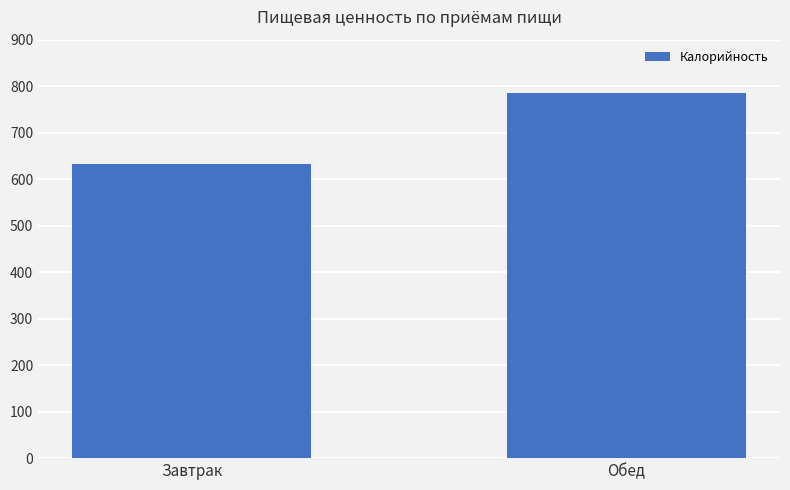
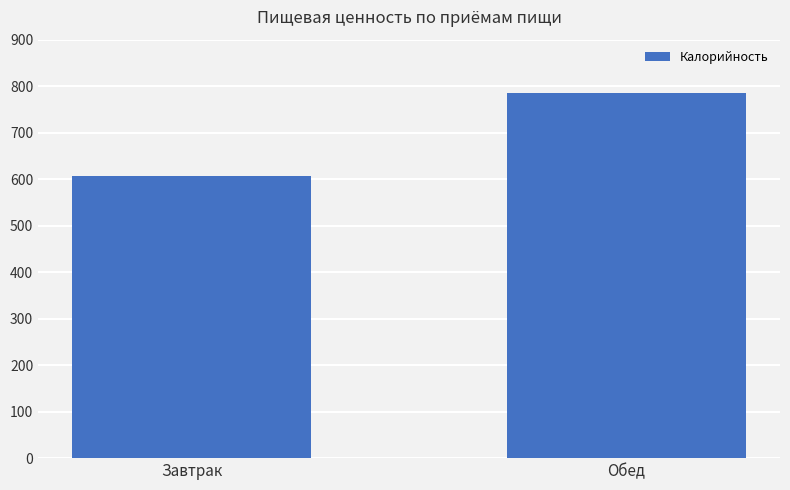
  {
-   "Завтрак": 630,
+   "Завтрак": 610,
    "Обед": 790
  }
